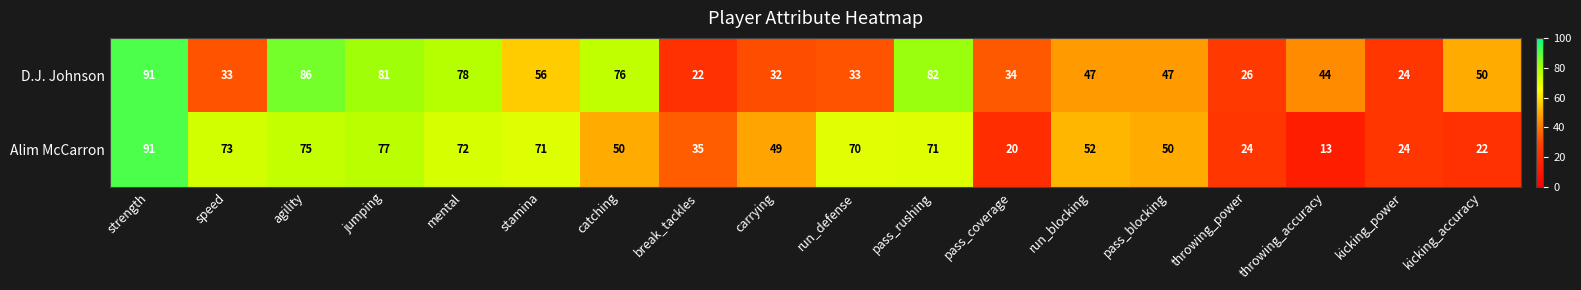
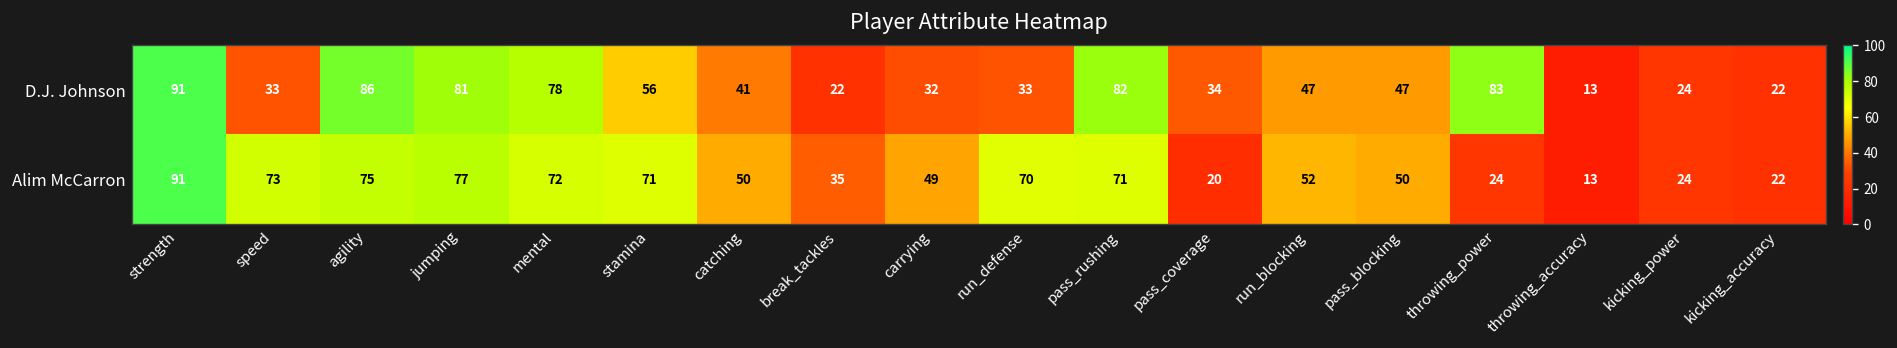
  {
    "D.J. Johnson": {
      "strength": 91,
      "speed": 33,
      "agility": 86,
      "jumping": 81,
      "mental": 78,
      "stamina": 56,
-     "catching": 76,
+     "catching": 41,
      "break_tackles": 22,
      "carrying": 32,
      "run_defense": 33,
      "pass_rushing": 82,
      "pass_coverage": 34,
      "run_blocking": 47,
      "pass_blocking": 47,
-     "throwing_power": 26,
-     "throwing_accuracy": 44,
+     "throwing_power": 83,
+     "throwing_accuracy": 13,
      "kicking_power": 24,
-     "kicking_accuracy": 50
+     "kicking_accuracy": 22
    },
    "Alim McCarron": {
      "strength": 91,
      "speed": 73,
      "agility": 75,
      "jumping": 77,
      "mental": 72,
      "stamina": 71,
      "catching": 50,
      "break_tackles": 35,
      "carrying": 49,
      "run_defense": 70,
      "pass_rushing": 71,
      "pass_coverage": 20,
      "run_blocking": 52,
      "pass_blocking": 50,
      "throwing_power": 24,
      "throwing_accuracy": 13,
      "kicking_power": 24,
      "kicking_accuracy": 22
    }
  }
